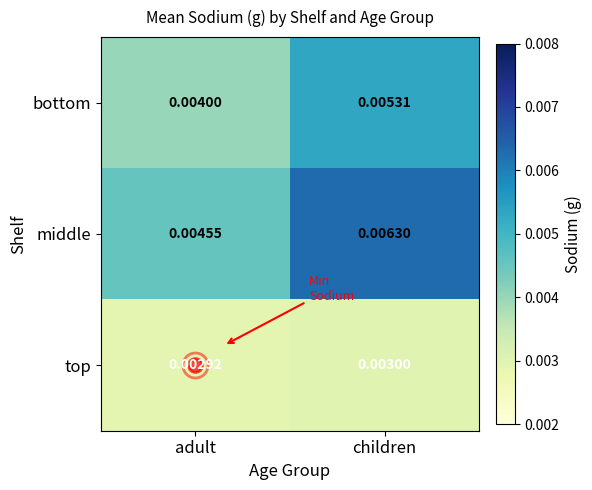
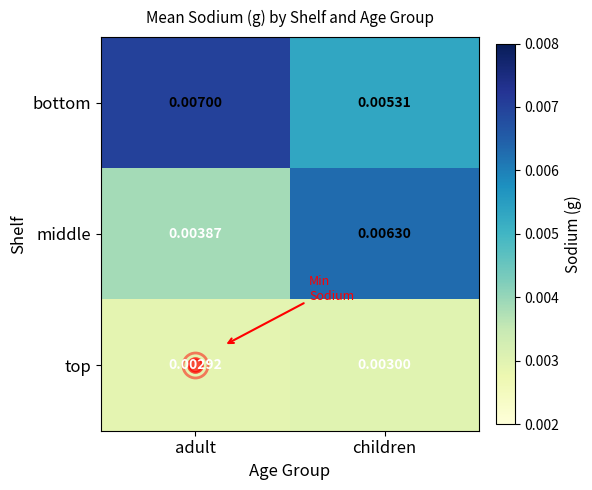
  {
    "bottom": {
-     "adult": 0.00400,
+     "adult": 0.00700,
      "children": 0.00531
    },
    "middle": {
-     "adult": 0.00455,
+     "adult": 0.00387,
      "children": 0.00630
    }
  }
